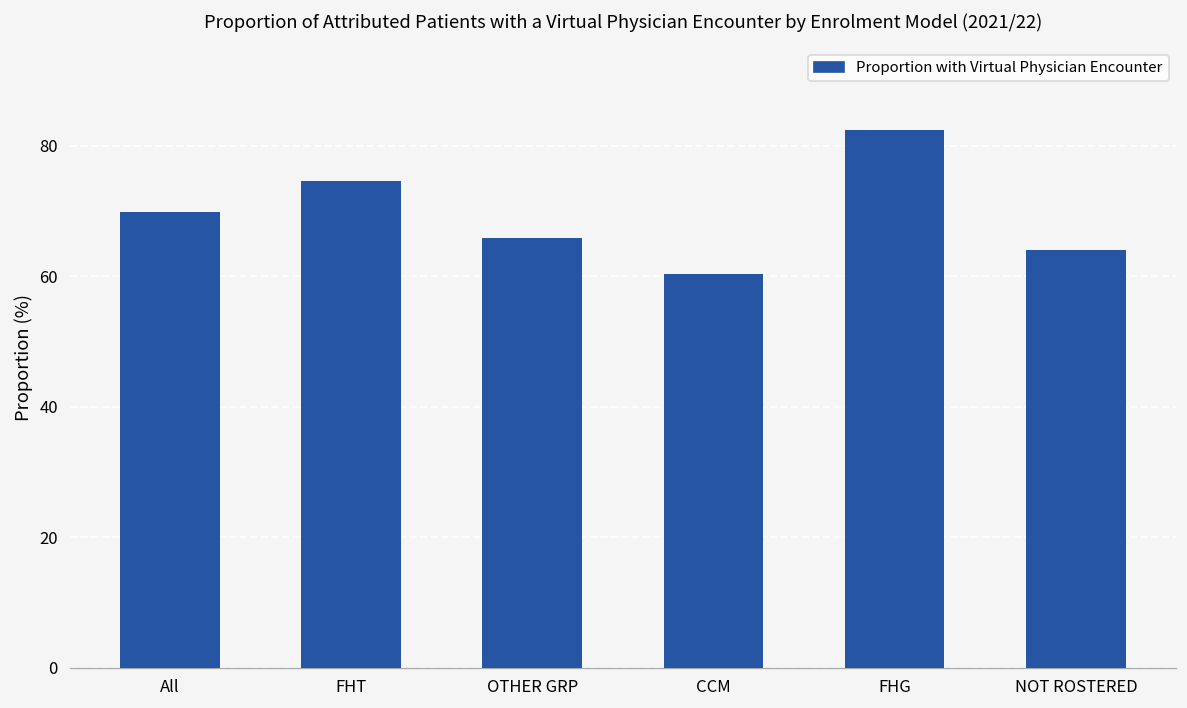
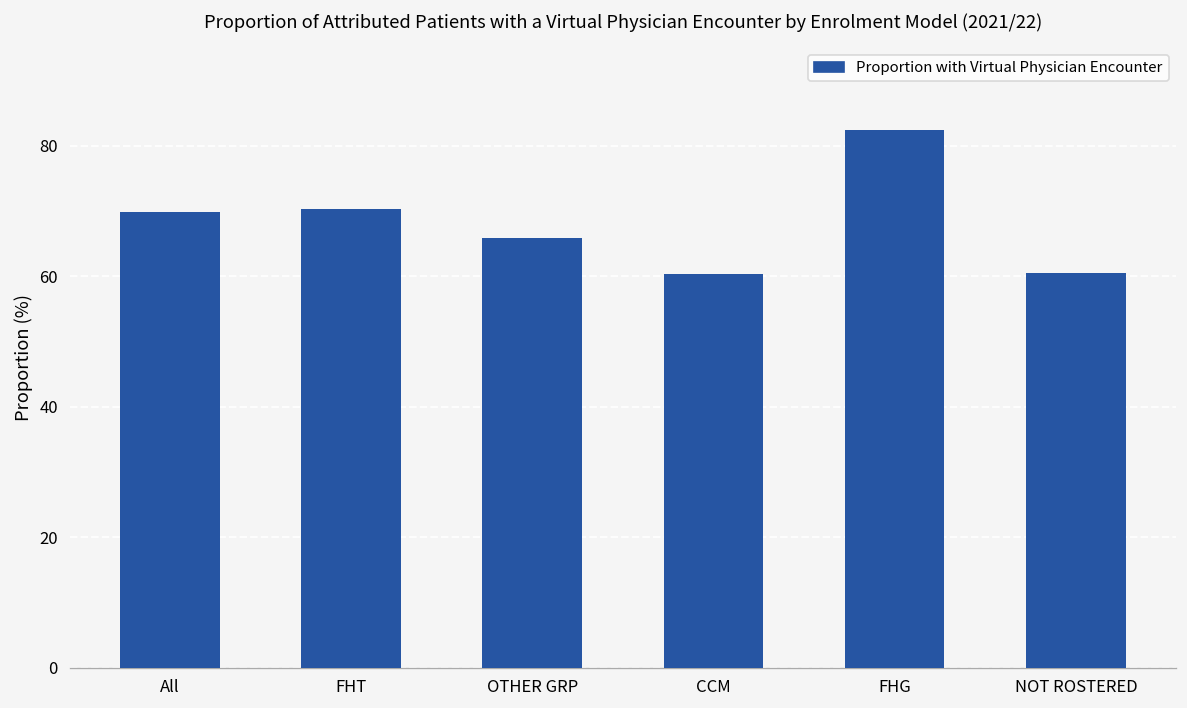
  {
    "All": 70,
-   "FHT": 75,
+   "FHT": 70,
    "OTHER GRP": 66,
    "CCM": 60,
    "FHG": 82,
-   "NOT ROSTERED": 64
+   "NOT ROSTERED": 61
  }
